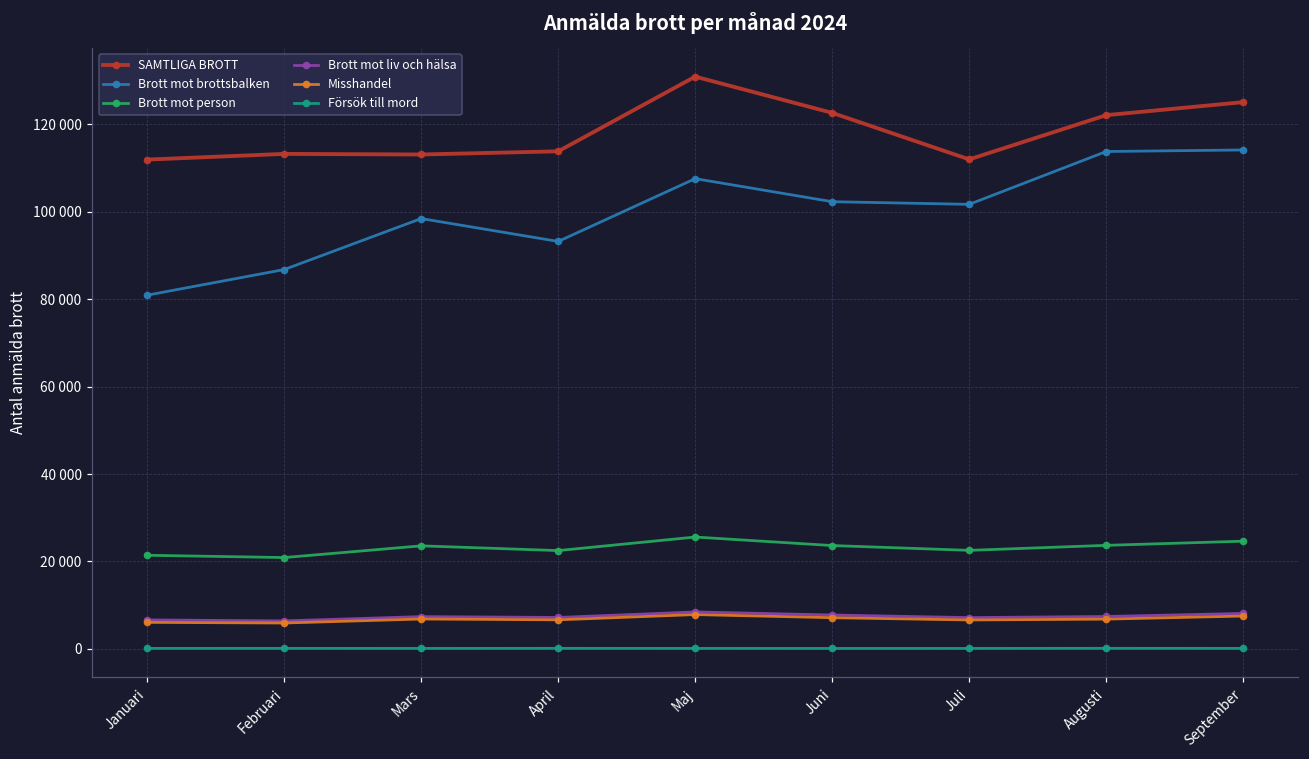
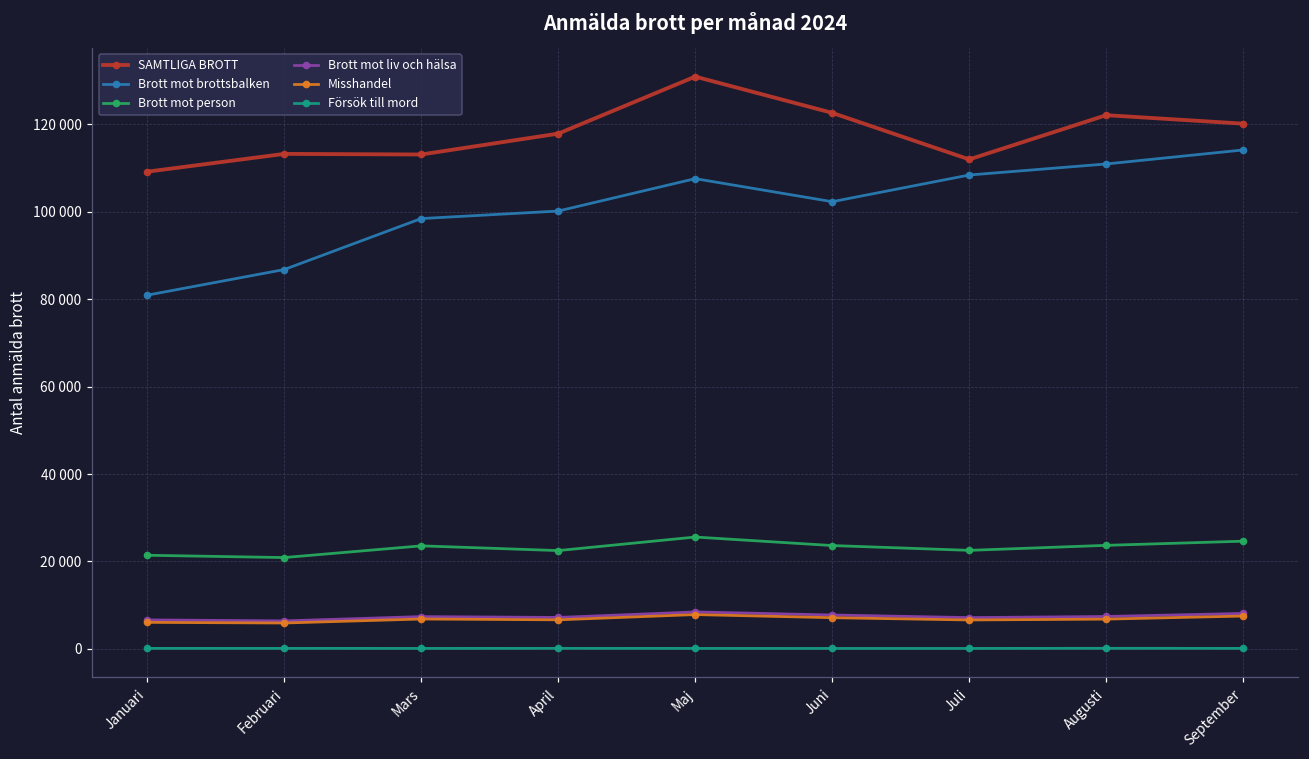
  {
    "SAMTLIGA BROTT": {
-     "Januari": 112000,
+     "Januari": 109000,
      "Februari": 113000,
      "Mars": 113000,
-     "April": 114000,
+     "April": 118000,
      "Maj": 131000,
      "Juni": 123000,
      "Juli": 112000,
      "Augusti": 122000,
-     "September": 125000
+     "September": 120000
    },
    "Brott mot brottsbalken": {
      "Januari": 81000,
      "Februari": 87000,
      "Mars": 98000,
-     "April": 93000,
+     "April": 100000,
      "Maj": 108000,
      "Juni": 102000,
-     "Juli": 102000,
-     "Augusti": 114000,
+     "Juli": 108000,
+     "Augusti": 111000,
      "September": 114000
    }
  }
